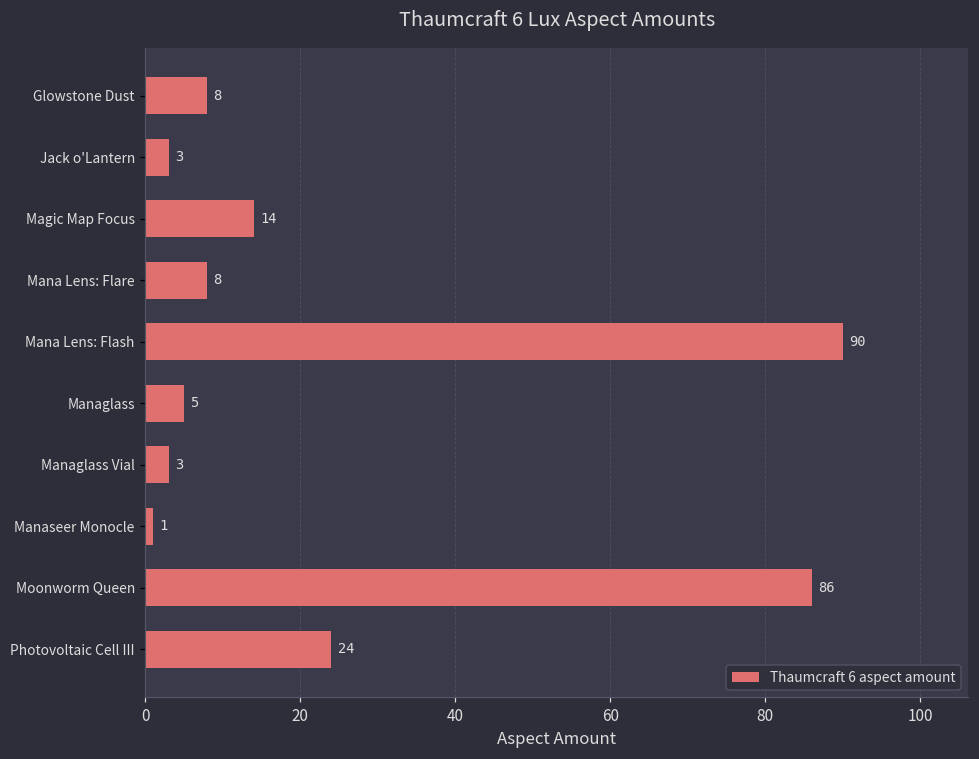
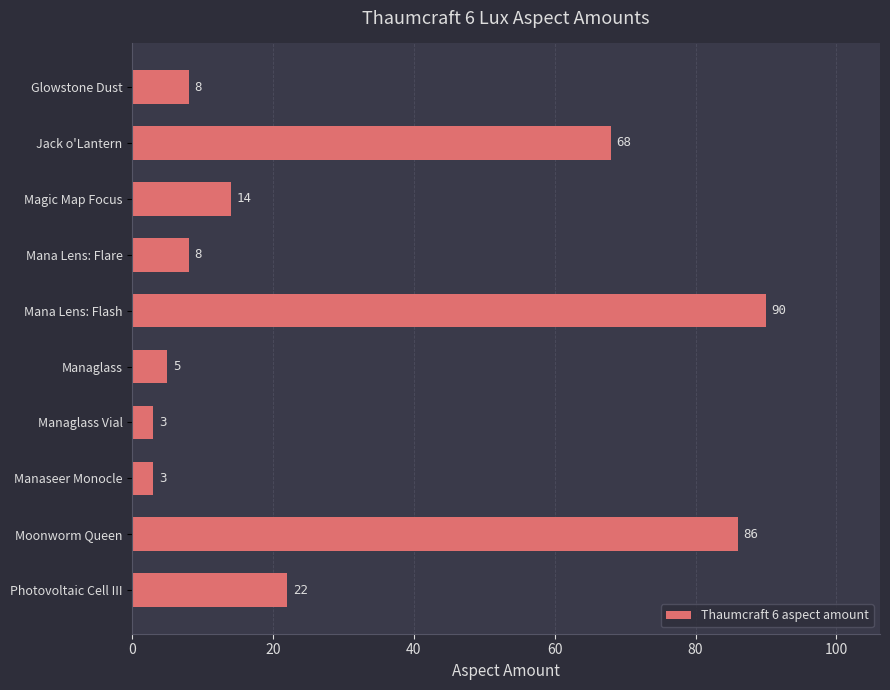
  {
    "Glowstone Dust": 8,
-   "Jack o'Lantern": 3,
+   "Jack o'Lantern": 68,
    "Magic Map Focus": 14,
    "Mana Lens: Flare": 8,
    "Mana Lens: Flash": 90,
    "Managlass": 5,
    "Managlass Vial": 3,
-   "Manaseer Monocle": 1,
+   "Manaseer Monocle": 3,
    "Moonworm Queen": 86,
-   "Photovoltaic Cell III": 24
+   "Photovoltaic Cell III": 22
  }
